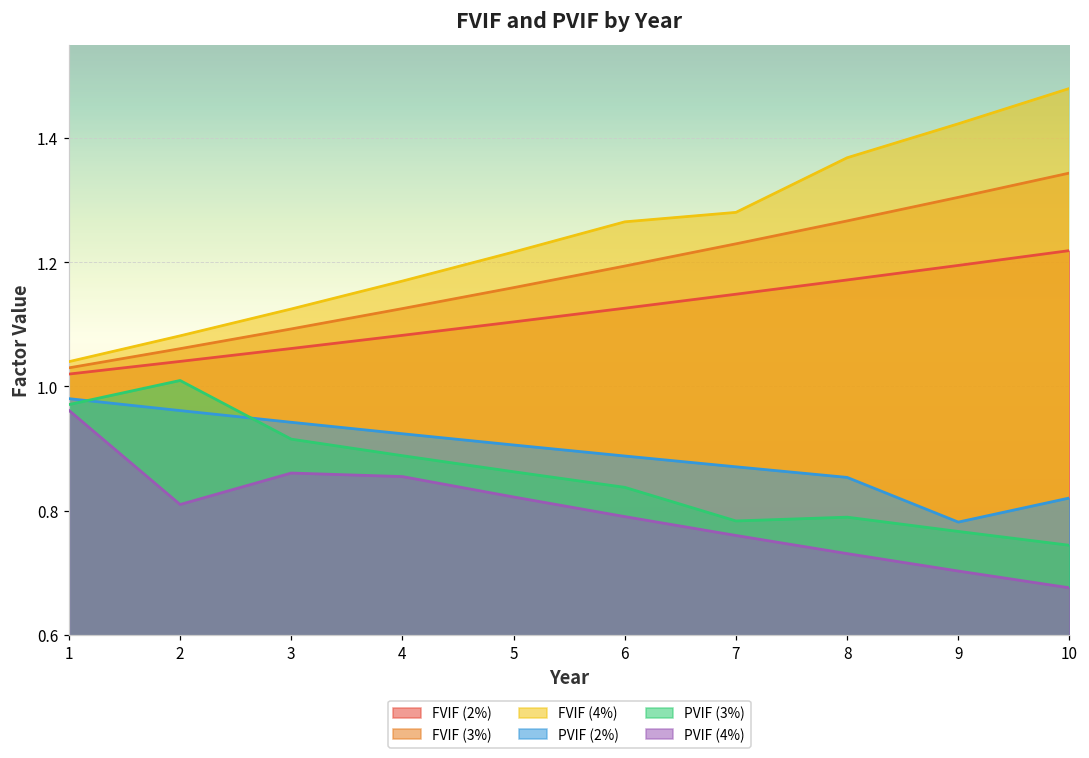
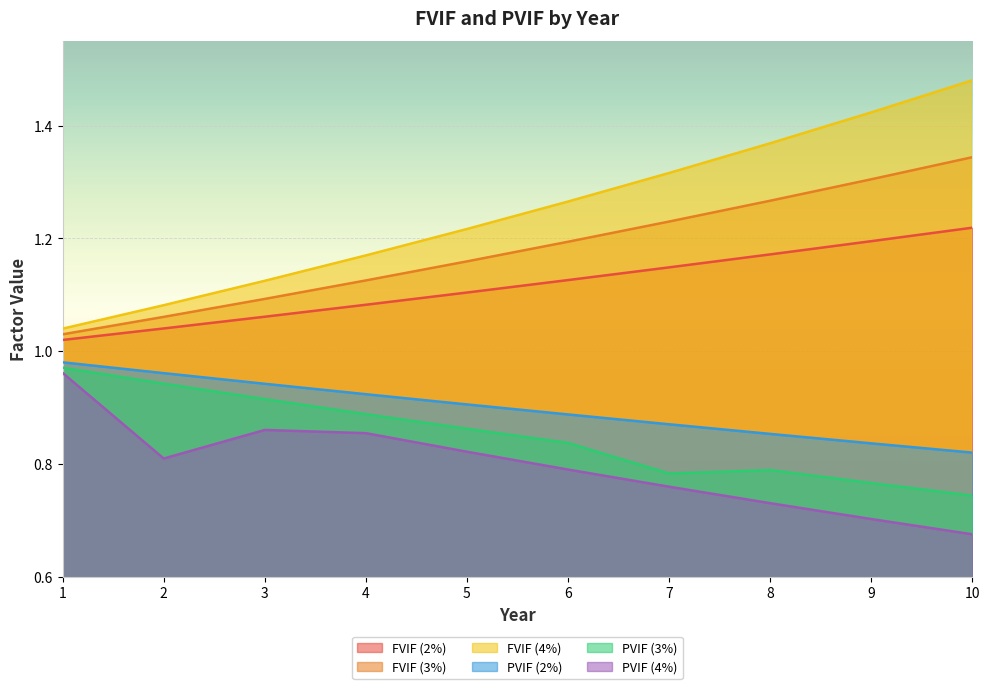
  {
    "FVIF (4%)": {
      "1": 1.04,
      "2": 1.08,
      "3": 1.12,
      "4": 1.17,
      "5": 1.22,
      "6": 1.27,
-     "7": 1.28,
+     "7": 1.32,
      "8": 1.37,
      "9": 1.42,
      "10": 1.48
    },
    "PVIF (2%)": {
      "1": 0.98,
      "2": 0.96,
      "3": 0.94,
      "4": 0.92,
      "5": 0.91,
      "6": 0.89,
      "7": 0.87,
      "8": 0.85,
-     "9": 0.78,
+     "9": 0.84,
      "10": 0.82
    },
    "PVIF (3%)": {
      "1": 0.97,
-     "2": 1.01,
+     "2": 0.94,
      "3": 0.92,
      "4": 0.89,
      "5": 0.86,
      "6": 0.84,
      "7": 0.78,
      "8": 0.79,
      "9": 0.77,
      "10": 0.74
    },
    "PVIF (4%)": {
      "1": 0.96,
      "2": 0.81,
      "3": 0.86,
      "4": 0.85,
      "5": 0.82,
      "6": 0.79,
      "7": 0.76,
      "8": 0.73,
      "9": 0.70,
      "10": 0.68
    }
  }
